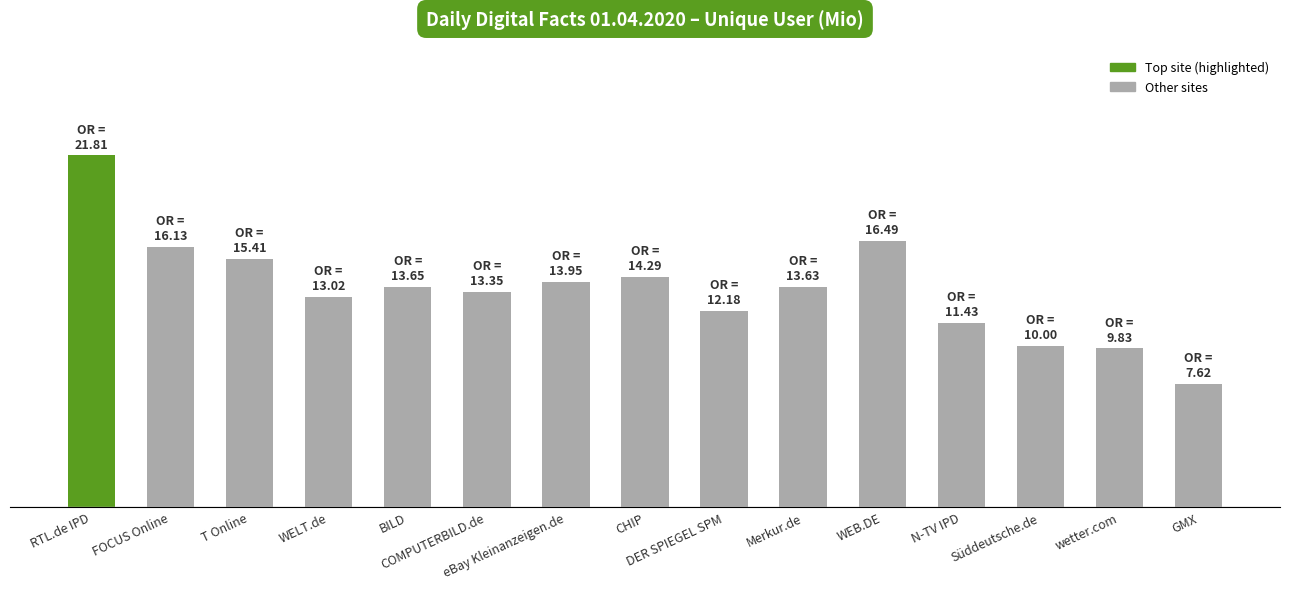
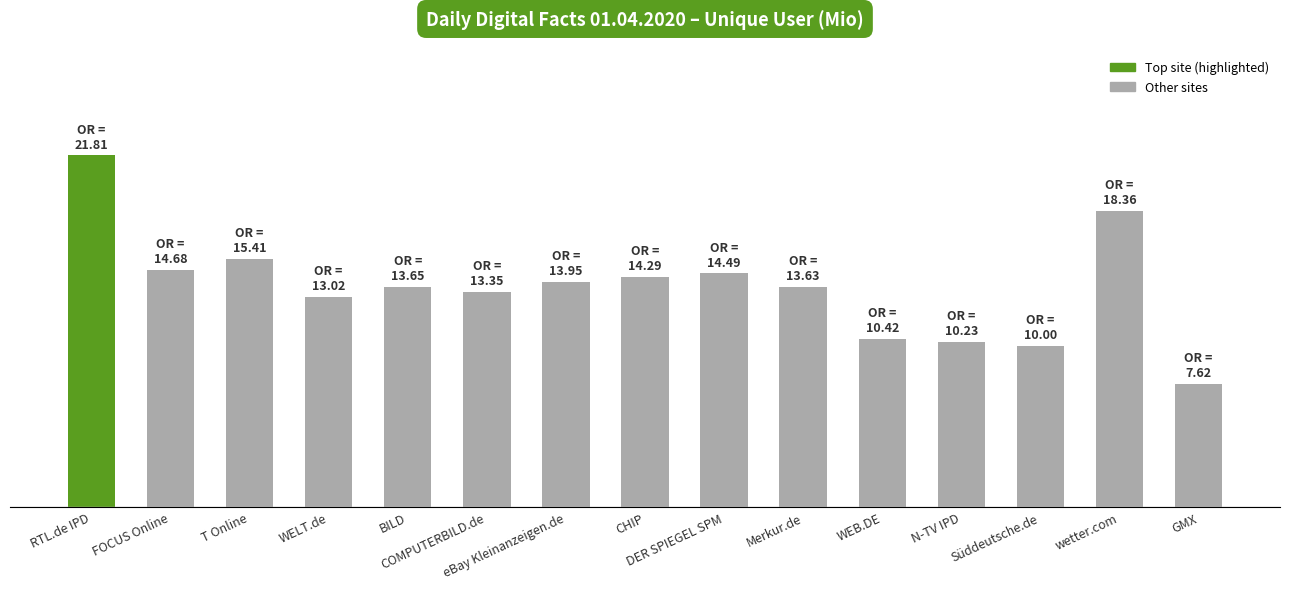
  {
    "RTL.de IPD": 21.81,
-   "FOCUS Online": 16.13,
+   "FOCUS Online": 14.68,
    "T Online": 15.41,
    "WELT.de": 13.02,
    "BILD": 13.65,
    "COMPUTERBILD.de": 13.35,
    "eBay Kleinanzeigen.de": 13.95,
    "CHIP": 14.29,
-   "DER SPIEGEL SPM": 12.18,
+   "DER SPIEGEL SPM": 14.49,
    "Merkur.de": 13.63,
-   "WEB.DE": 16.49,
-   "N-TV IPD": 11.43,
+   "WEB.DE": 10.42,
+   "N-TV IPD": 10.23,
    "Süddeutsche.de": 10.00,
-   "wetter.com": 9.83,
+   "wetter.com": 18.36,
    "GMX": 7.62
  }
